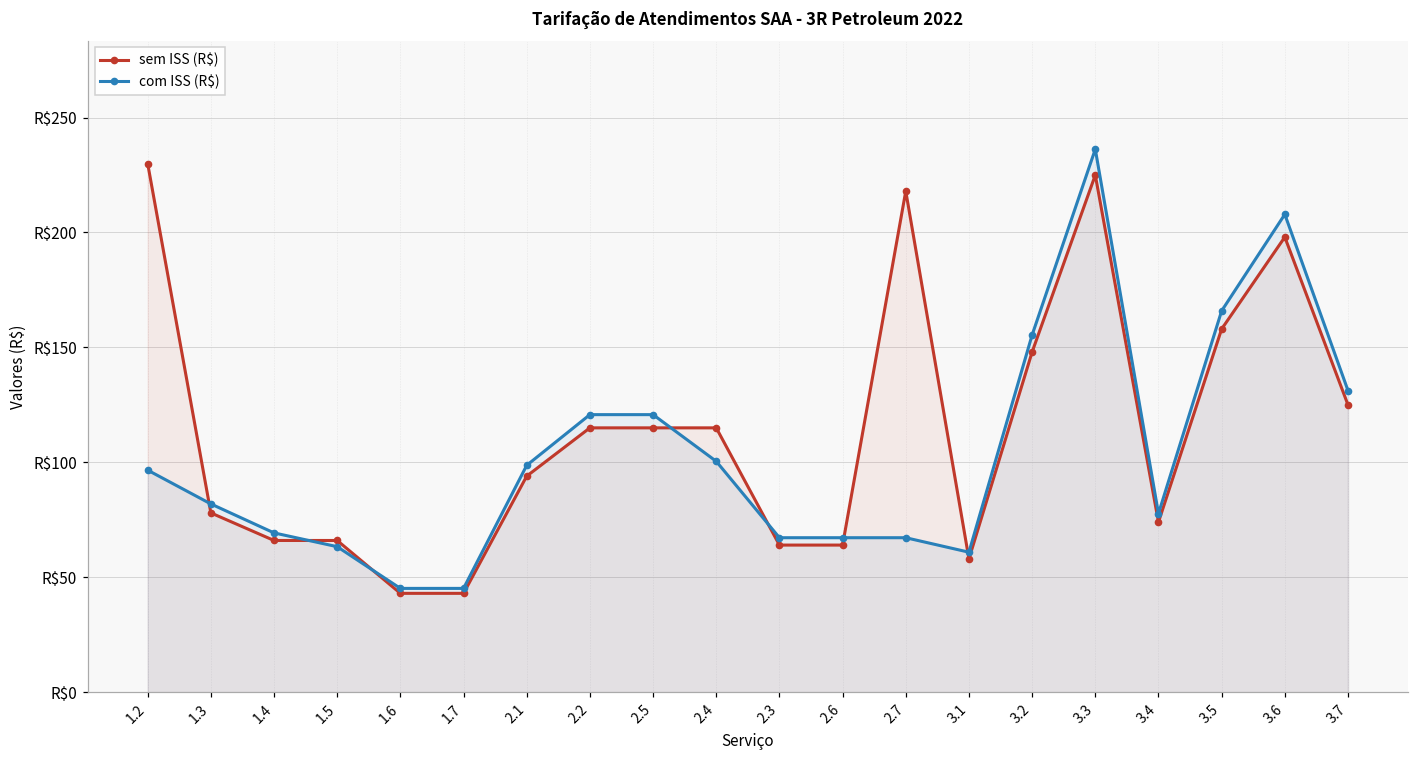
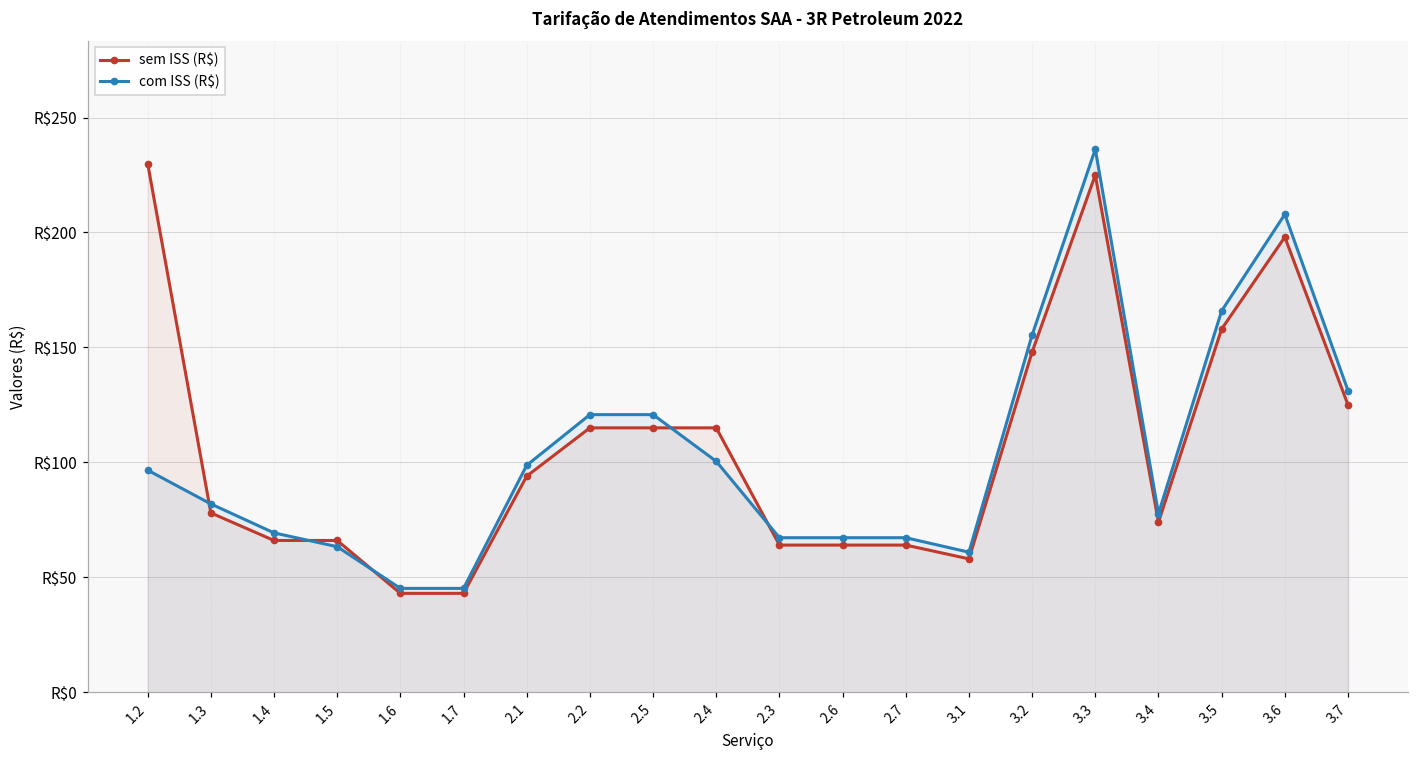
  {
    "sem ISS (R$)": {
      "1.2": "R$230",
      "1.3": "R$78",
      "1.4": "R$66",
      "1.5": "R$66",
      "1.6": "R$43",
      "1.7": "R$43",
      "2.1": "R$94",
      "2.2": "R$115",
      "2.5": "R$115",
      "2.4": "R$115",
      "2.3": "R$64",
      "2.6": "R$64",
-     "2.7": "R$218",
+     "2.7": "R$64",
      "3.1": "R$58",
      "3.2": "R$148",
      "3.3": "R$225",
      "3.4": "R$74",
      "3.5": "R$158",
      "3.6": "R$198",
      "3.7": "R$125"
    },
    "com ISS (R$)": {
      "1.2": "R$97",
      "1.3": "R$82",
      "1.4": "R$69",
      "1.5": "R$63",
      "1.6": "R$45",
      "1.7": "R$45",
      "2.1": "R$99",
      "2.2": "R$121",
      "2.5": "R$121",
      "2.4": "R$100",
      "2.3": "R$67",
      "2.6": "R$67",
      "2.7": "R$67",
      "3.1": "R$61",
      "3.2": "R$155",
      "3.3": "R$236",
      "3.4": "R$78",
      "3.5": "R$166",
      "3.6": "R$208",
      "3.7": "R$131"
    }
  }
